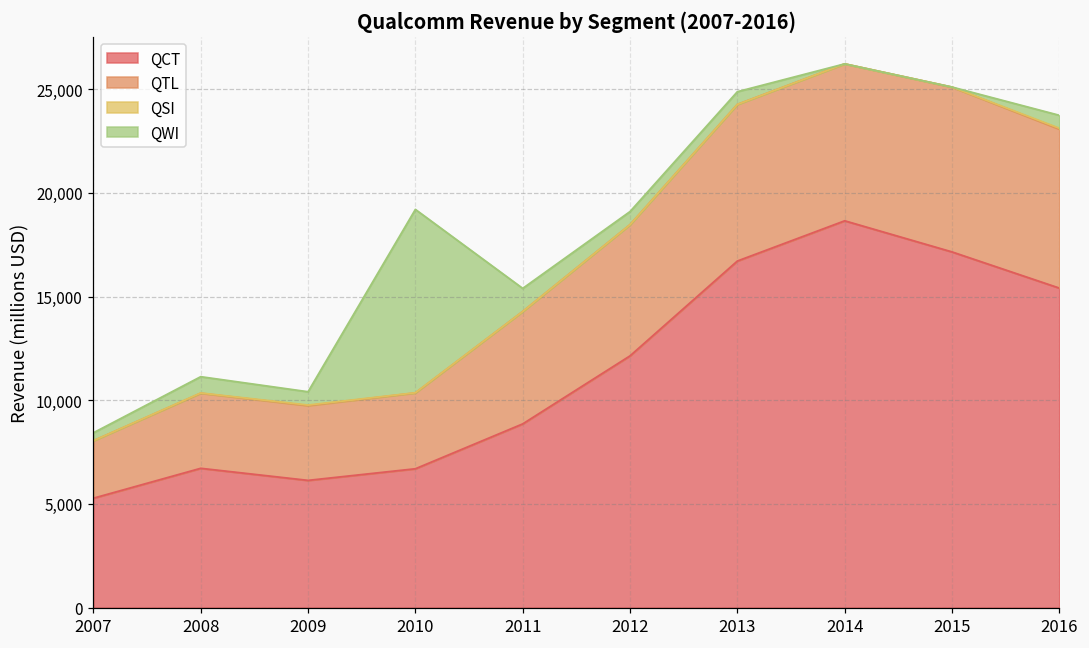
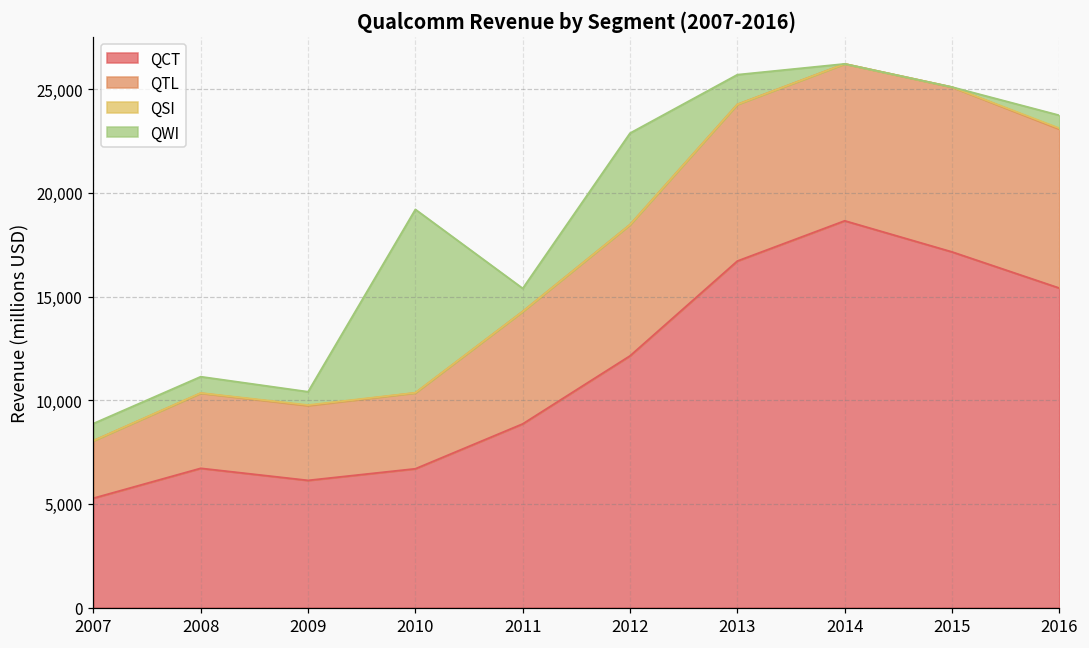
  {
    "QWI": {
-     "2007": "400",
+     "2007": "800",
      "2008": "800",
      "2009": "600",
      "2010": "8,800",
      "2011": "1,100",
-     "2012": "600",
-     "2013": "600",
+     "2012": "4,400",
+     "2013": "1,400",
      "2016": "600"
    }
  }
